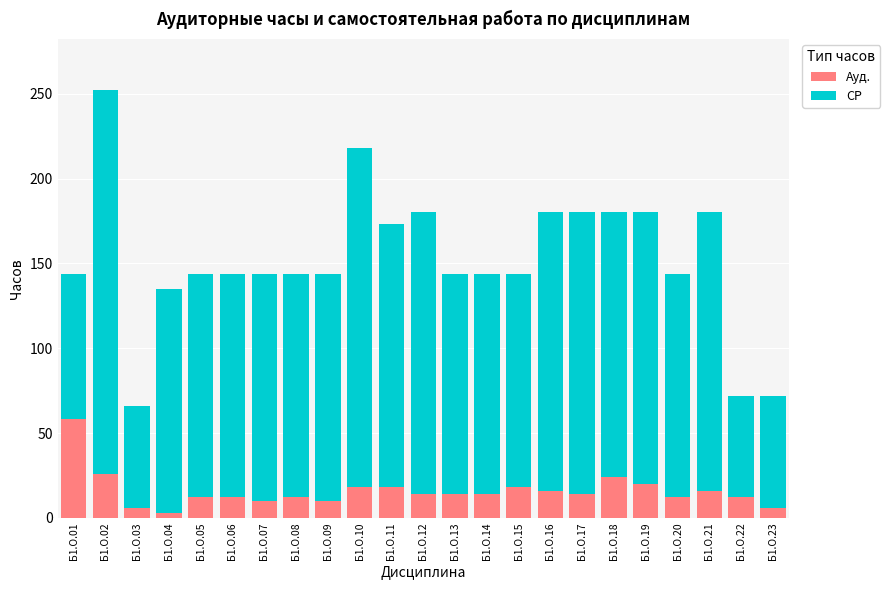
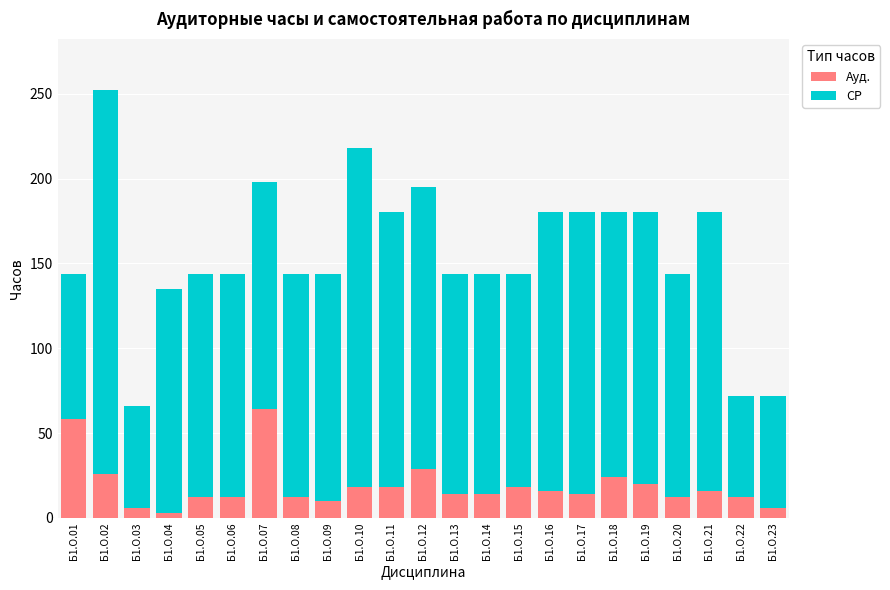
  {
    "Ауд.": {
      "Б1.О.01": 58,
      "Б1.О.02": 26,
      "Б1.О.03": 6,
      "Б1.О.04": 3,
      "Б1.О.05": 12,
      "Б1.О.06": 12,
-     "Б1.О.07": 10,
+     "Б1.О.07": 64,
      "Б1.О.08": 12,
      "Б1.О.09": 10,
      "Б1.О.10": 18,
      "Б1.О.11": 18,
-     "Б1.О.12": 14,
+     "Б1.О.12": 29,
      "Б1.О.13": 14,
      "Б1.О.14": 14,
      "Б1.О.15": 18,
      "Б1.О.16": 16,
      "Б1.О.17": 14,
      "Б1.О.18": 24,
      "Б1.О.19": 20,
      "Б1.О.20": 12,
      "Б1.О.21": 16,
      "Б1.О.22": 12,
      "Б1.О.23": 6
    },
    "СР": {
      "Б1.О.01": 86,
      "Б1.О.02": 226,
      "Б1.О.03": 60,
      "Б1.О.04": 132,
      "Б1.О.05": 132,
      "Б1.О.06": 132,
      "Б1.О.07": 134,
      "Б1.О.08": 132,
      "Б1.О.09": 134,
      "Б1.О.10": 200,
-     "Б1.О.11": 155,
+     "Б1.О.11": 162,
      "Б1.О.12": 166,
      "Б1.О.13": 130,
      "Б1.О.14": 130,
      "Б1.О.15": 126,
      "Б1.О.16": 164,
      "Б1.О.17": 166,
      "Б1.О.18": 156,
      "Б1.О.19": 160,
      "Б1.О.20": 132,
      "Б1.О.21": 164,
      "Б1.О.22": 60,
      "Б1.О.23": 66
    }
  }
